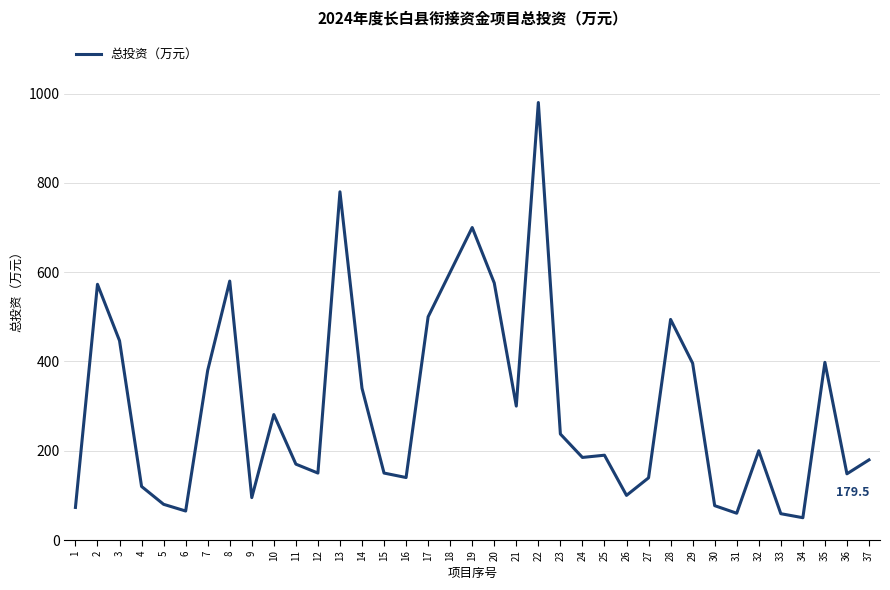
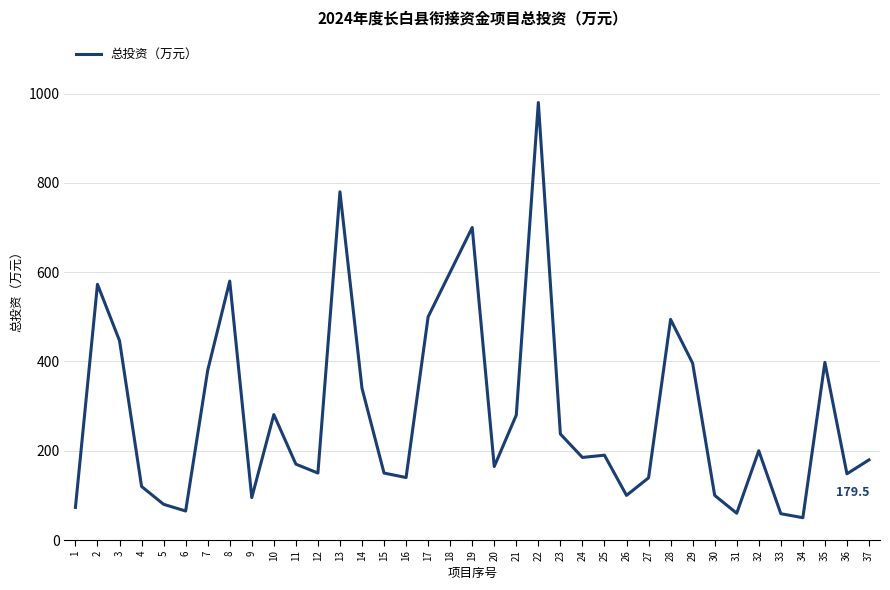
  {
    "1": 70,
    "2": 570,
    "3": 450,
    "4": 120,
    "5": 80,
    "6": 70,
    "7": 380,
    "8": 580,
    "9": 100,
    "10": 280,
    "11": 170,
    "12": 150,
    "13": 780,
    "14": 340,
    "15": 150,
    "16": 140,
    "17": 500,
    "18": 600,
    "19": 700,
-   "20": 580,
-   "21": 300,
+   "20": 160,
+   "21": 280,
    "22": 980,
    "23": 240,
    "24": 190,
    "25": 190,
    "26": 100,
    "27": 140,
    "28": 490,
    "29": 400,
-   "30": 80,
+   "30": 100,
    "31": 60,
    "32": 200,
    "33": 60,
    "34": 50,
    "35": 400
  }
